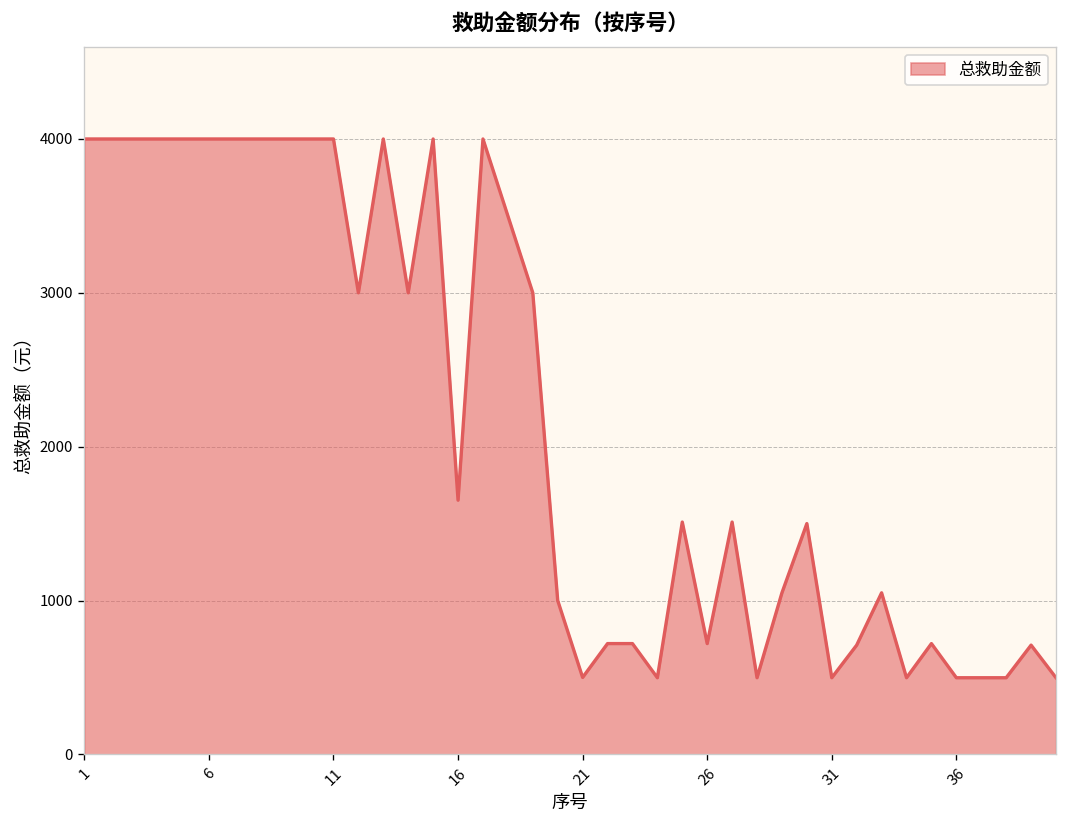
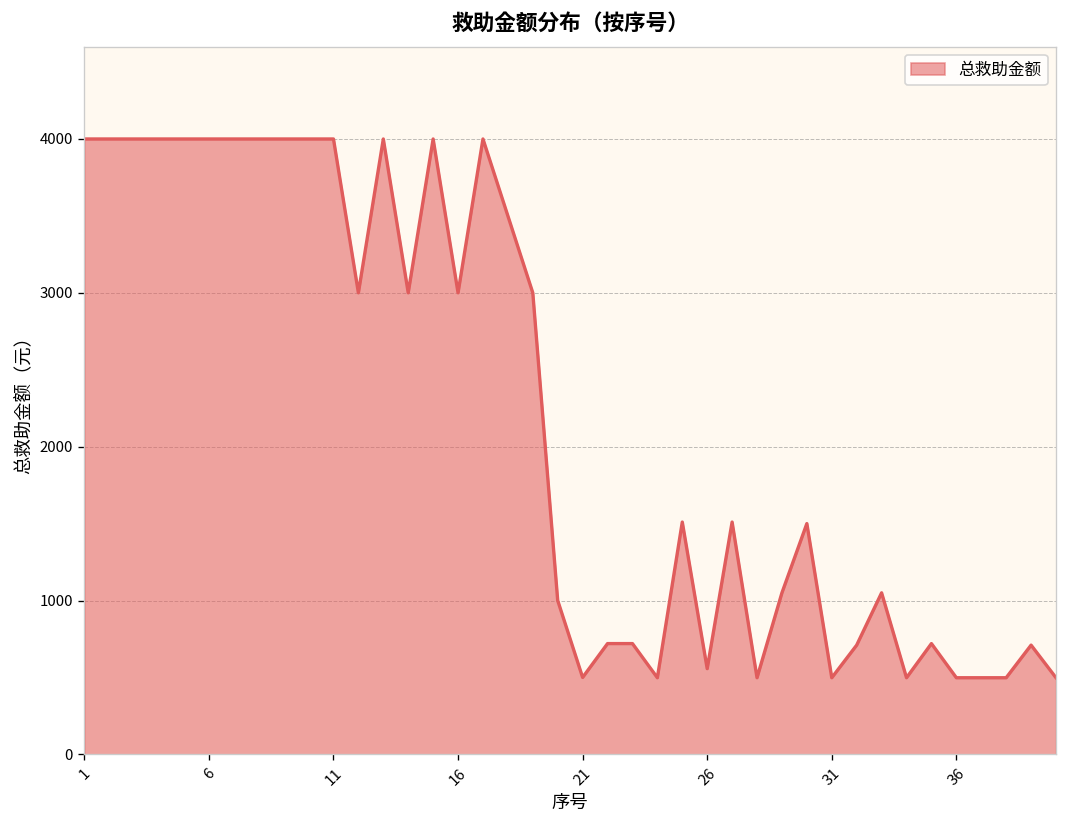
  {
    "1": 4000,
    "6": 4000,
    "11": 4000,
-   "16": 1650,
+   "16": 3000,
    "21": 500,
-   "26": 720,
+   "26": 560,
    "31": 500,
    "36": 500
  }
